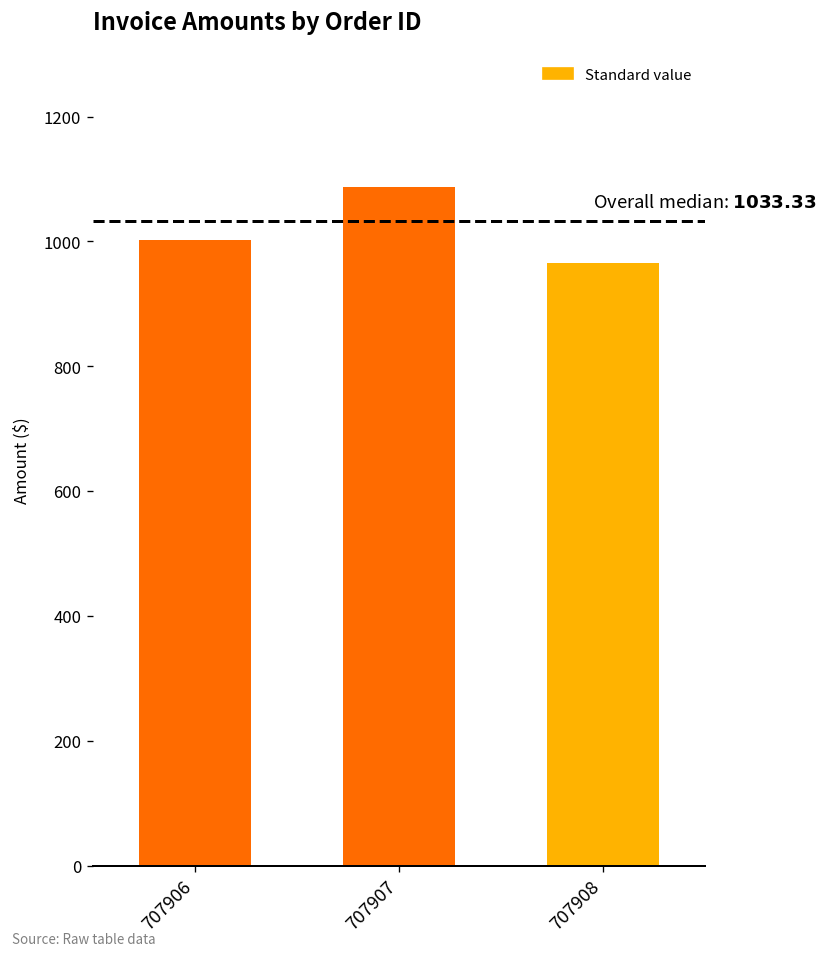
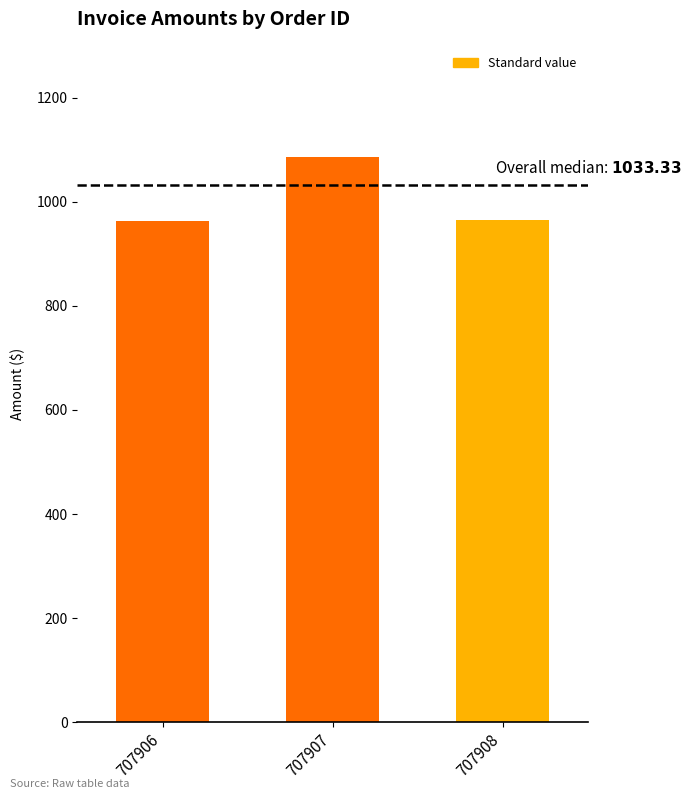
  {
-   "707906": 1000,
+   "707906": 960,
    "707907": 1090,
    "707908": 970
  }
